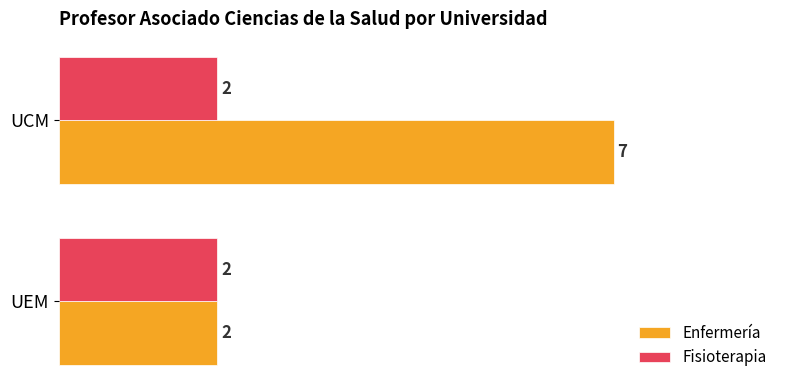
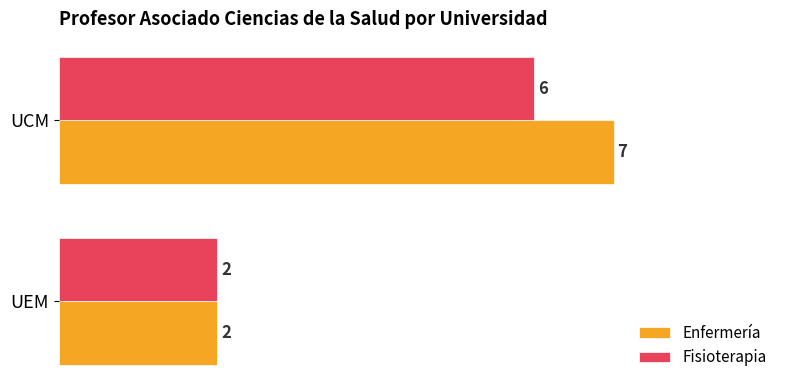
  {
    "Enfermería": {
      "UCM": 7,
      "UEM": 2
    },
    "Fisioterapia": {
-     "UCM": 2,
+     "UCM": 6,
      "UEM": 2
    }
  }
